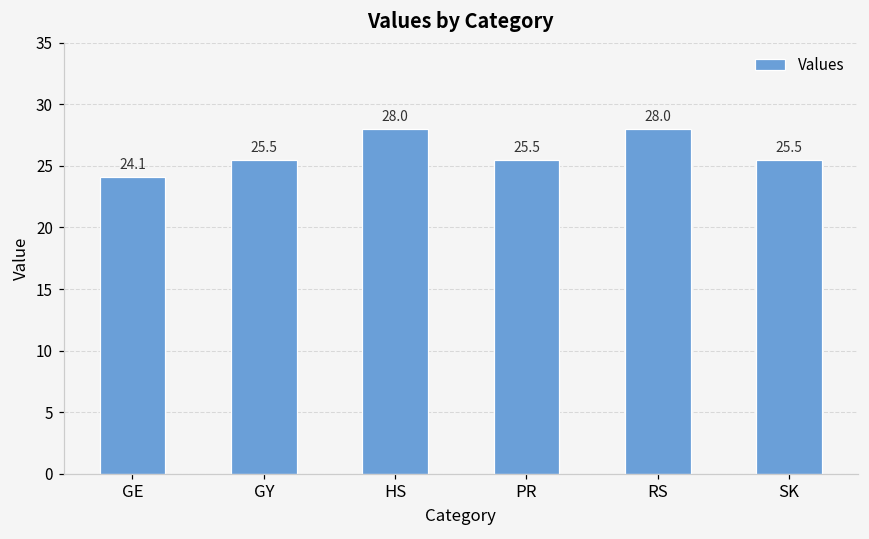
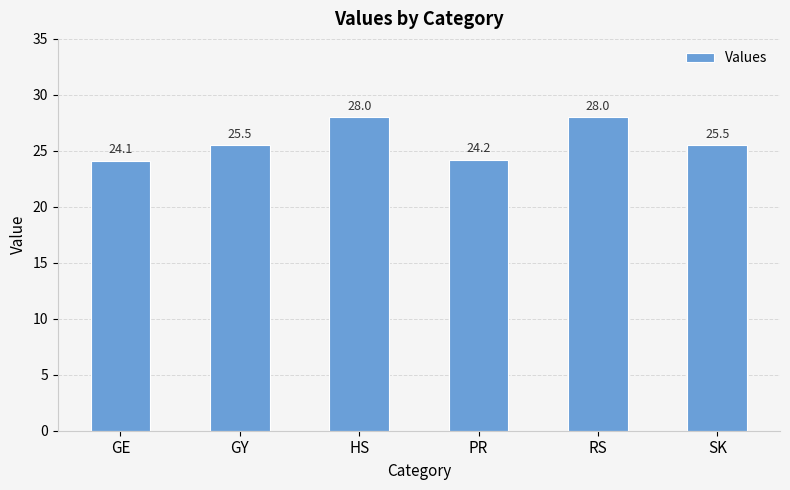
  {
    "GE": 24.1,
    "GY": 25.5,
    "HS": 28.0,
-   "PR": 25.5,
+   "PR": 24.2,
    "RS": 28.0,
    "SK": 25.5
  }
